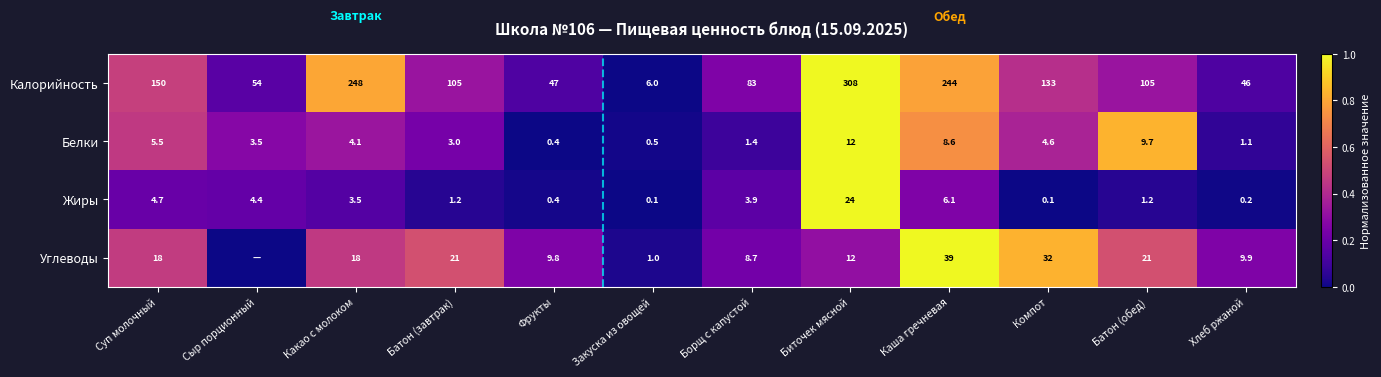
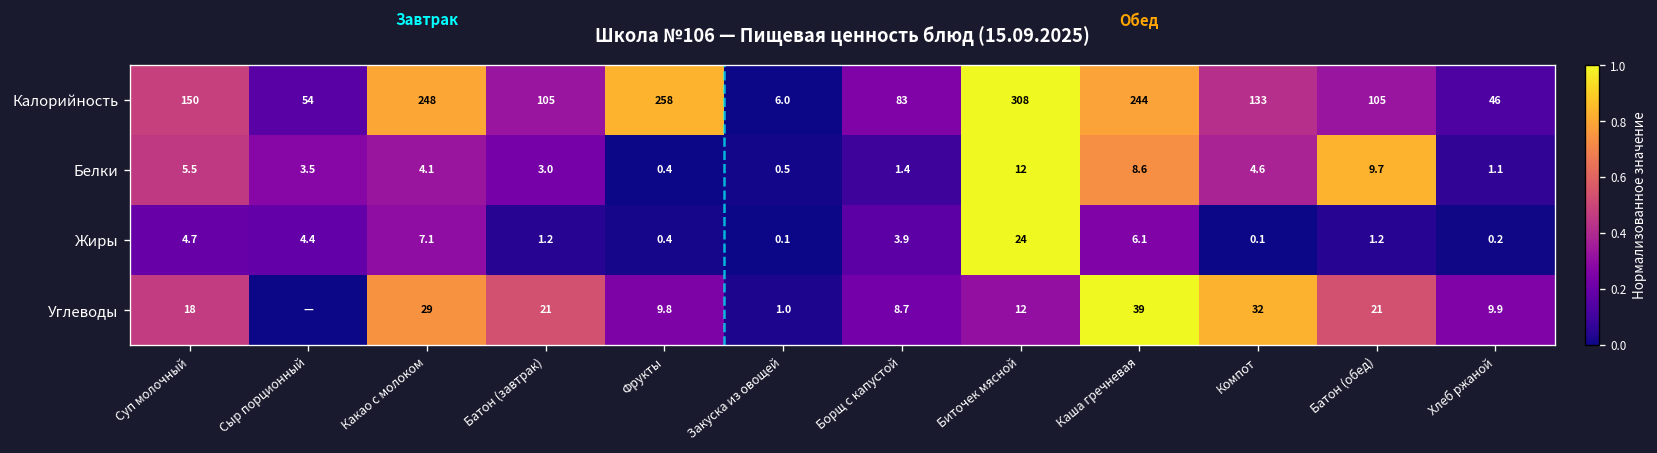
  {
    "Калорийность": {
      "Суп молочный": 150,
      "Сыр порционный": 54,
      "Какао с молоком": 248,
      "Батон (завтрак)": 105,
-     "Фрукты": 47,
+     "Фрукты": 258,
      "Закуска из овощей": 6.0,
      "Борщ с капустой": 83,
      "Биточек мясной": 308,
      "Каша гречневая": 244,
      "Компот": 133,
      "Батон (обед)": 105,
      "Хлеб ржаной": 46
    },
    "Белки": {
      "Суп молочный": 5.5,
      "Сыр порционный": 3.5,
      "Какао с молоком": 4.1,
      "Батон (завтрак)": 3.0,
      "Фрукты": 0.4,
      "Закуска из овощей": 0.5,
      "Борщ с капустой": 1.4,
      "Биточек мясной": 12,
      "Каша гречневая": 8.6,
      "Компот": 4.6,
      "Батон (обед)": 9.7,
      "Хлеб ржаной": 1.1
    },
    "Жиры": {
      "Суп молочный": 4.7,
      "Сыр порционный": 4.4,
-     "Какао с молоком": 3.5,
+     "Какао с молоком": 7.1,
      "Батон (завтрак)": 1.2,
      "Фрукты": 0.4,
      "Закуска из овощей": 0.1,
      "Борщ с капустой": 3.9,
      "Биточек мясной": 24,
      "Каша гречневая": 6.1,
      "Компот": 0.1,
      "Батон (обед)": 1.2,
      "Хлеб ржаной": 0.2
    },
    "Углеводы": {
      "Суп молочный": 18,
-     "Какао с молоком": 18,
+     "Какао с молоком": 29,
      "Батон (завтрак)": 21,
      "Фрукты": 9.8,
      "Закуска из овощей": 1.0,
      "Борщ с капустой": 8.7,
      "Биточек мясной": 12,
      "Каша гречневая": 39,
      "Компот": 32,
      "Батон (обед)": 21,
      "Хлеб ржаной": 9.9
    }
  }
